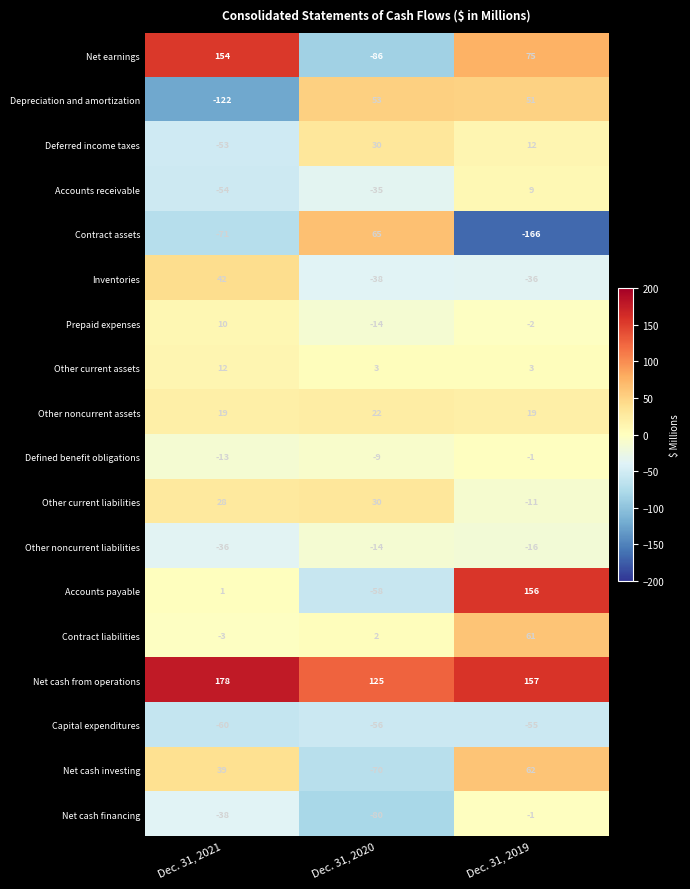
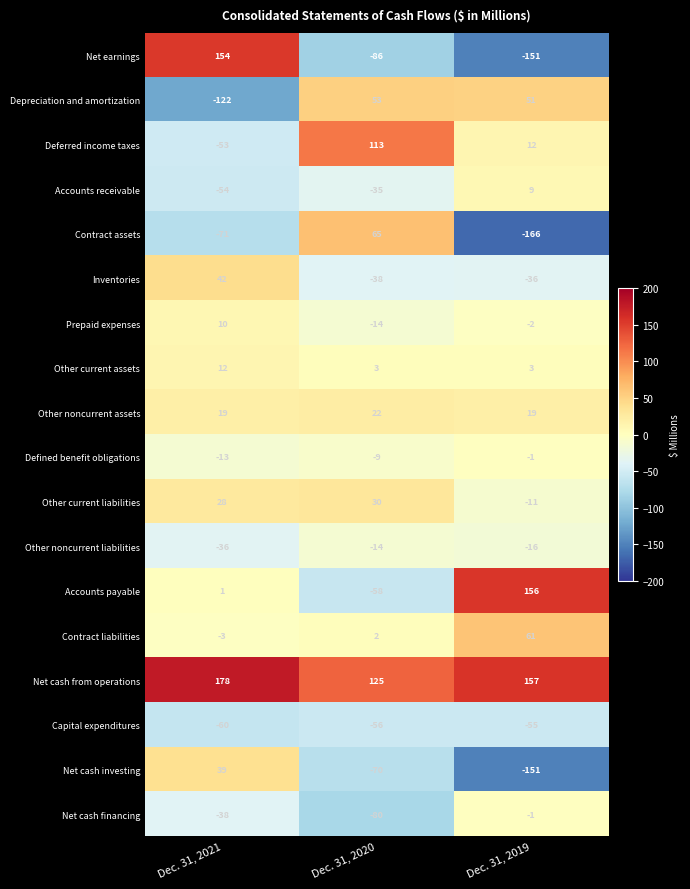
  {
    "Net earnings": {
      "Dec. 31, 2021": 154,
      "Dec. 31, 2020": -86,
-     "Dec. 31, 2019": 75
+     "Dec. 31, 2019": -151
    },
    "Depreciation and amortization": {
      "Dec. 31, 2021": -122,
      "Dec. 31, 2020": 53,
      "Dec. 31, 2019": 51
    },
    "Deferred income taxes": {
-     "Dec. 31, 2020": 30
+     "Dec. 31, 2020": 113
    },
    "Contract assets": {
      "Dec. 31, 2020": 65,
      "Dec. 31, 2019": -166
    },
    "Inventories": {
      "Dec. 31, 2021": 42
    },
    "Other current liabilities": {
      "Dec. 31, 2021": 28,
      "Dec. 31, 2020": 30
    },
    "Accounts payable": {
      "Dec. 31, 2019": 156
    },
    "Contract liabilities": {
      "Dec. 31, 2019": 61
    },
    "Net cash from operations": {
      "Dec. 31, 2021": 178,
      "Dec. 31, 2020": 125,
      "Dec. 31, 2019": 157
    },
    "Net cash investing": {
      "Dec. 31, 2021": 39,
-     "Dec. 31, 2019": 62
+     "Dec. 31, 2019": -151
    }
  }
